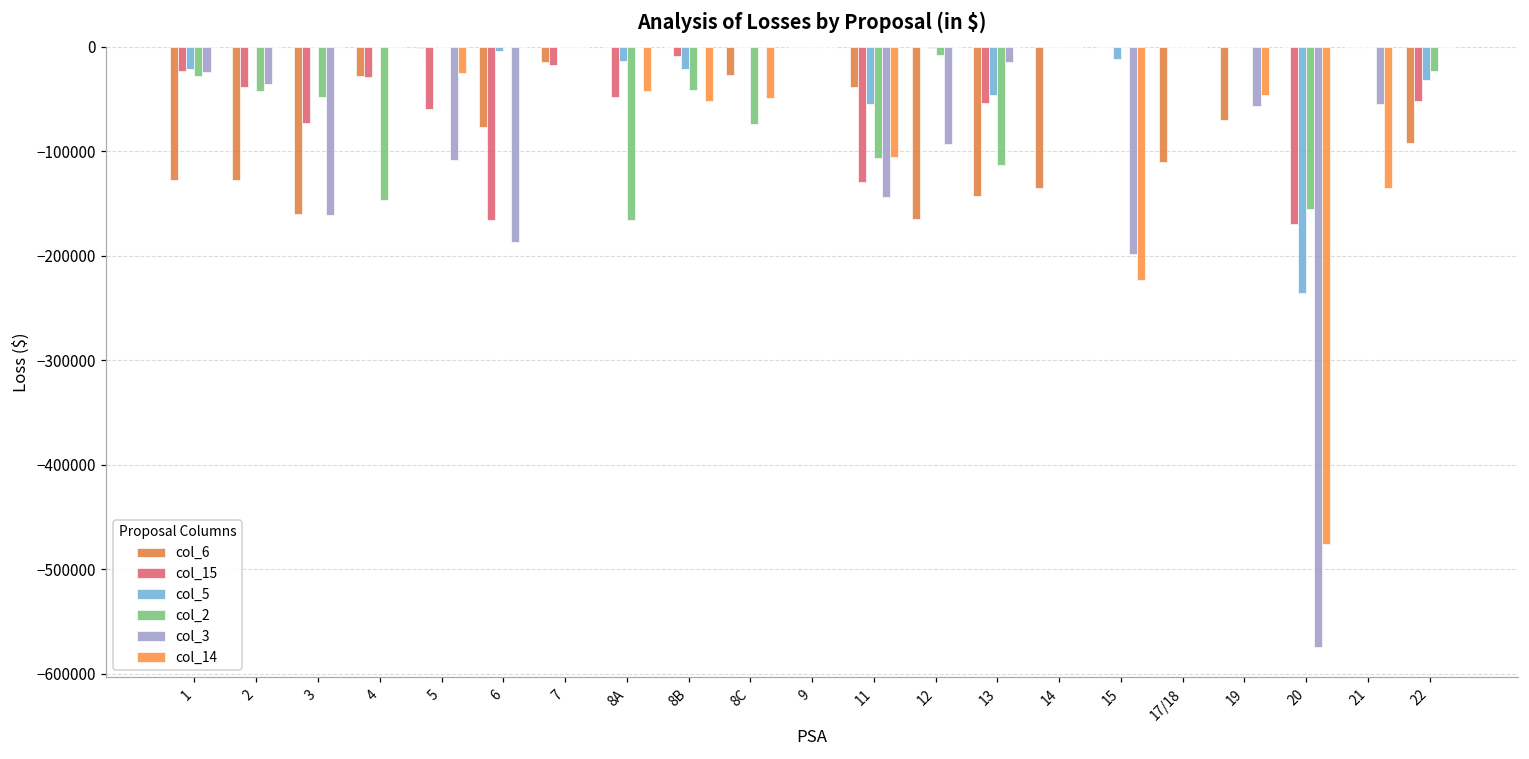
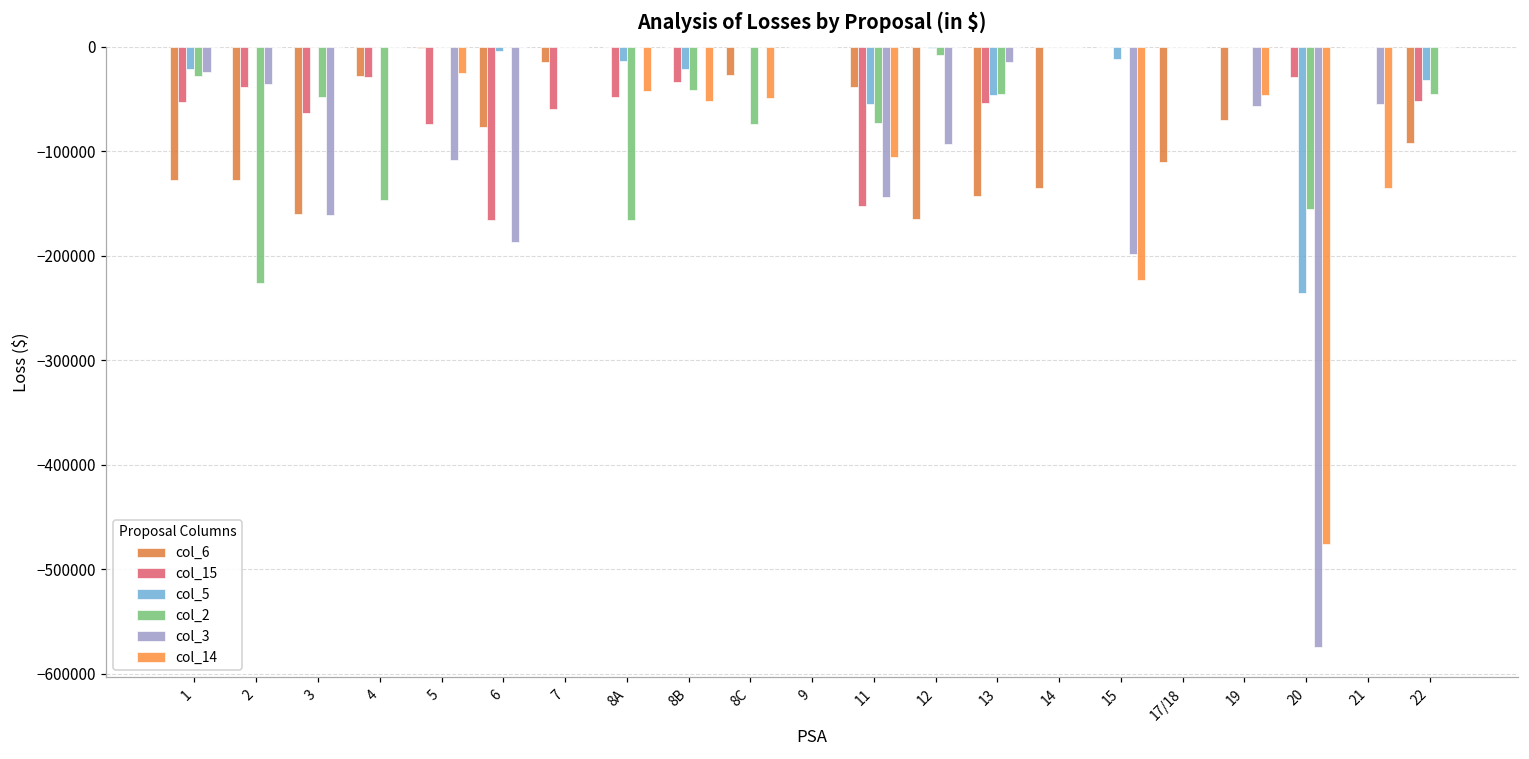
  {
    "col_15": {
-     "1": -20000,
+     "1": -50000,
      "2": -40000,
-     "3": -70000,
+     "3": -60000,
      "4": -30000,
-     "5": -60000,
+     "5": -70000,
      "6": -170000,
-     "7": -20000,
+     "7": -60000,
      "8A": -50000,
-     "8B": -10000,
+     "8B": -30000,
      "8C": 0,
      "9": 0,
-     "11": -130000,
+     "11": -150000,
      "12": 0,
      "13": -50000,
      "14": 0,
      "15": 0,
      "17/18": 0,
      "19": 0,
-     "20": -170000,
+     "20": -30000,
      "21": 0,
      "22": -50000
    },
    "col_2": {
      "1": -30000,
-     "2": -40000,
+     "2": -230000,
      "3": -50000,
      "4": -150000,
      "5": 0,
      "6": 0,
      "7": 0,
      "8A": -170000,
      "8B": -40000,
      "8C": -70000,
      "9": 0,
-     "11": -110000,
+     "11": -70000,
      "12": -10000,
-     "13": -110000,
+     "13": -40000,
      "14": 0,
      "15": 0,
      "17/18": 0,
      "19": 0,
      "20": -150000,
      "21": 0,
-     "22": -20000
+     "22": -50000
    }
  }
